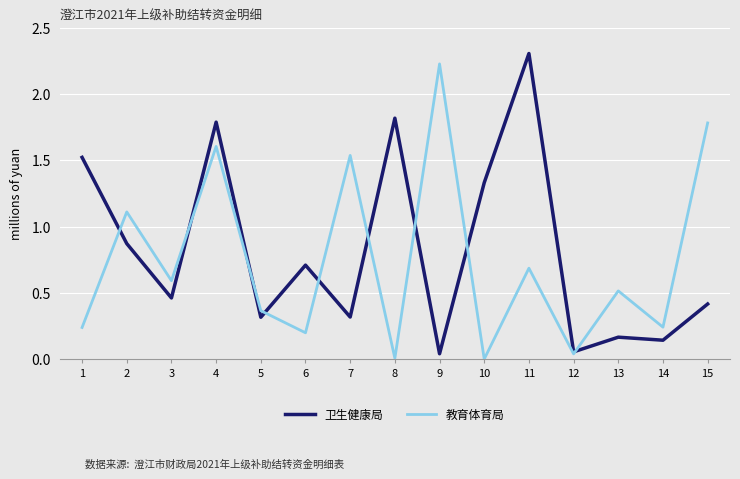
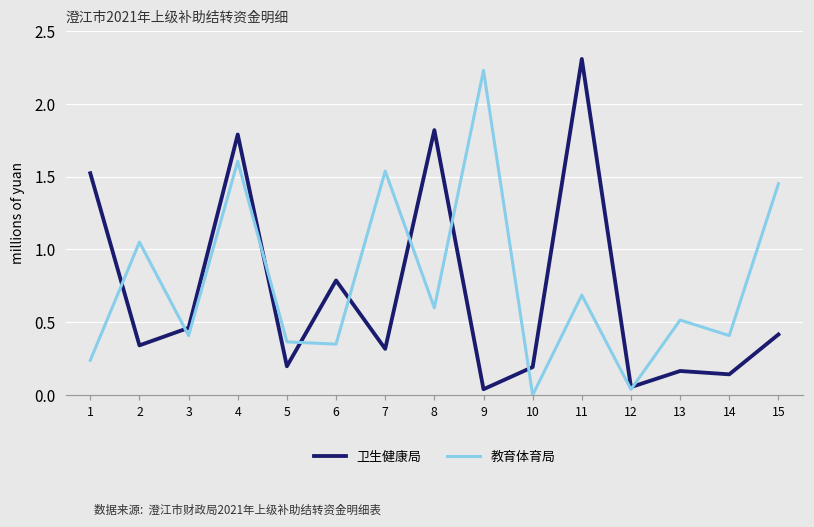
  {
    "卫生健康局": {
      "1": 1.52,
-     "2": 0.87,
+     "2": 0.34,
      "3": 0.46,
      "4": 1.79,
-     "5": 0.32,
-     "6": 0.71,
+     "5": 0.20,
+     "6": 0.79,
      "7": 0.32,
      "8": 1.82,
      "9": 0.04,
-     "10": 1.33,
+     "10": 0.19,
      "11": 2.31,
      "13": 0.17,
      "14": 0.14,
      "15": 0.42
    },
    "教育体育局": {
      "1": 0.24,
-     "2": 1.11,
-     "3": 0.59,
+     "2": 1.05,
+     "3": 0.41,
      "4": 1.61,
      "5": 0.37,
-     "6": 0.20,
+     "6": 0.35,
      "7": 1.54,
-     "8": 0.01,
+     "8": 0.60,
      "9": 2.23,
      "10": 0.00,
      "11": 0.69,
      "13": 0.52,
-     "14": 0.24,
-     "15": 1.78
+     "14": 0.41,
+     "15": 1.45
    }
  }
